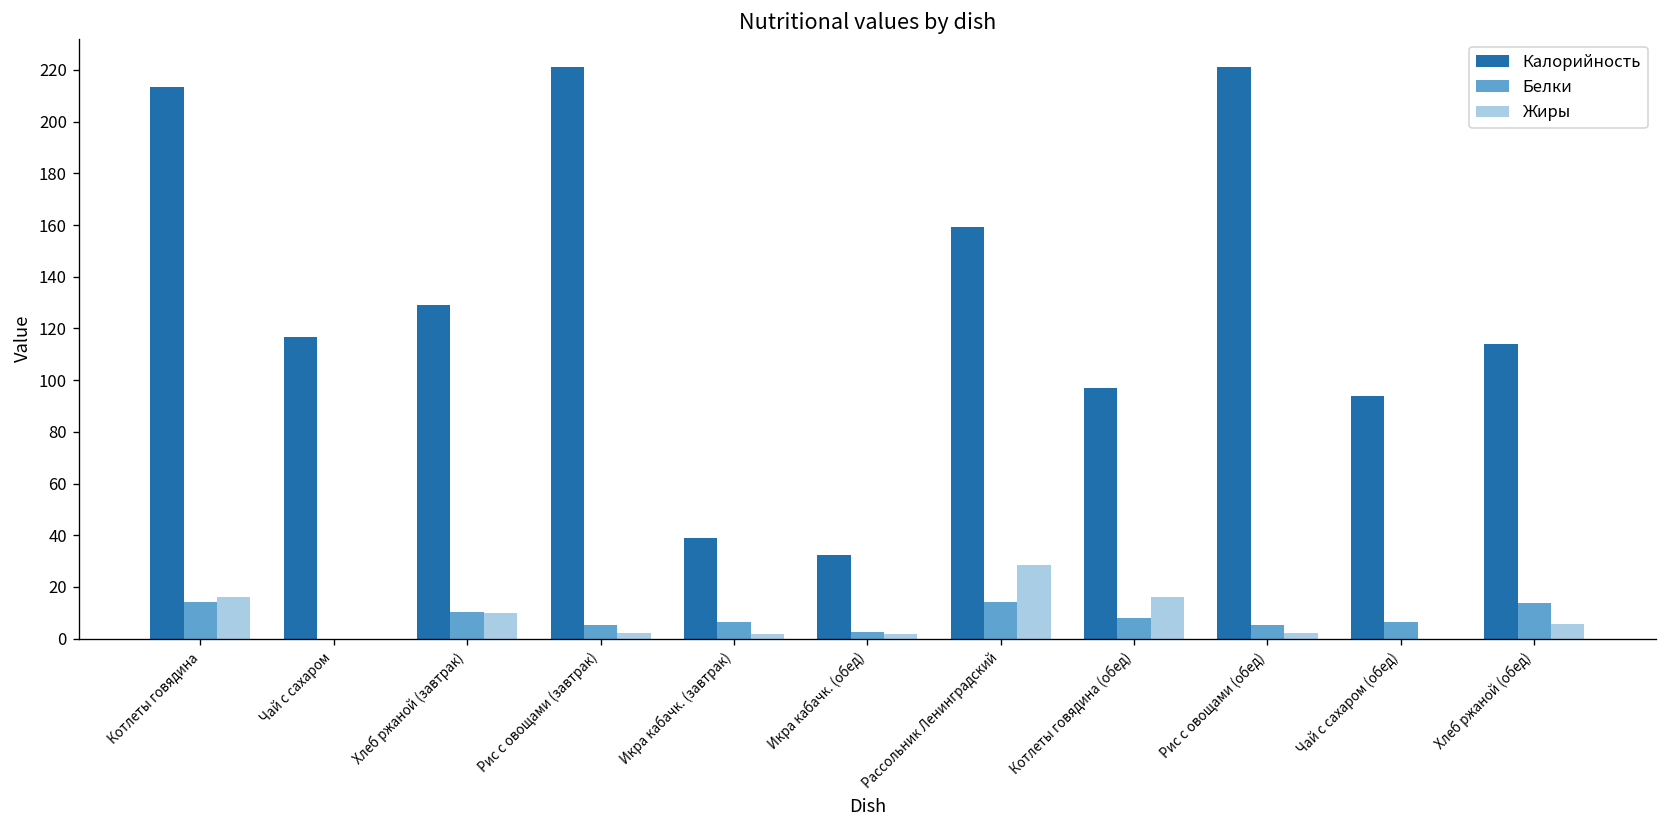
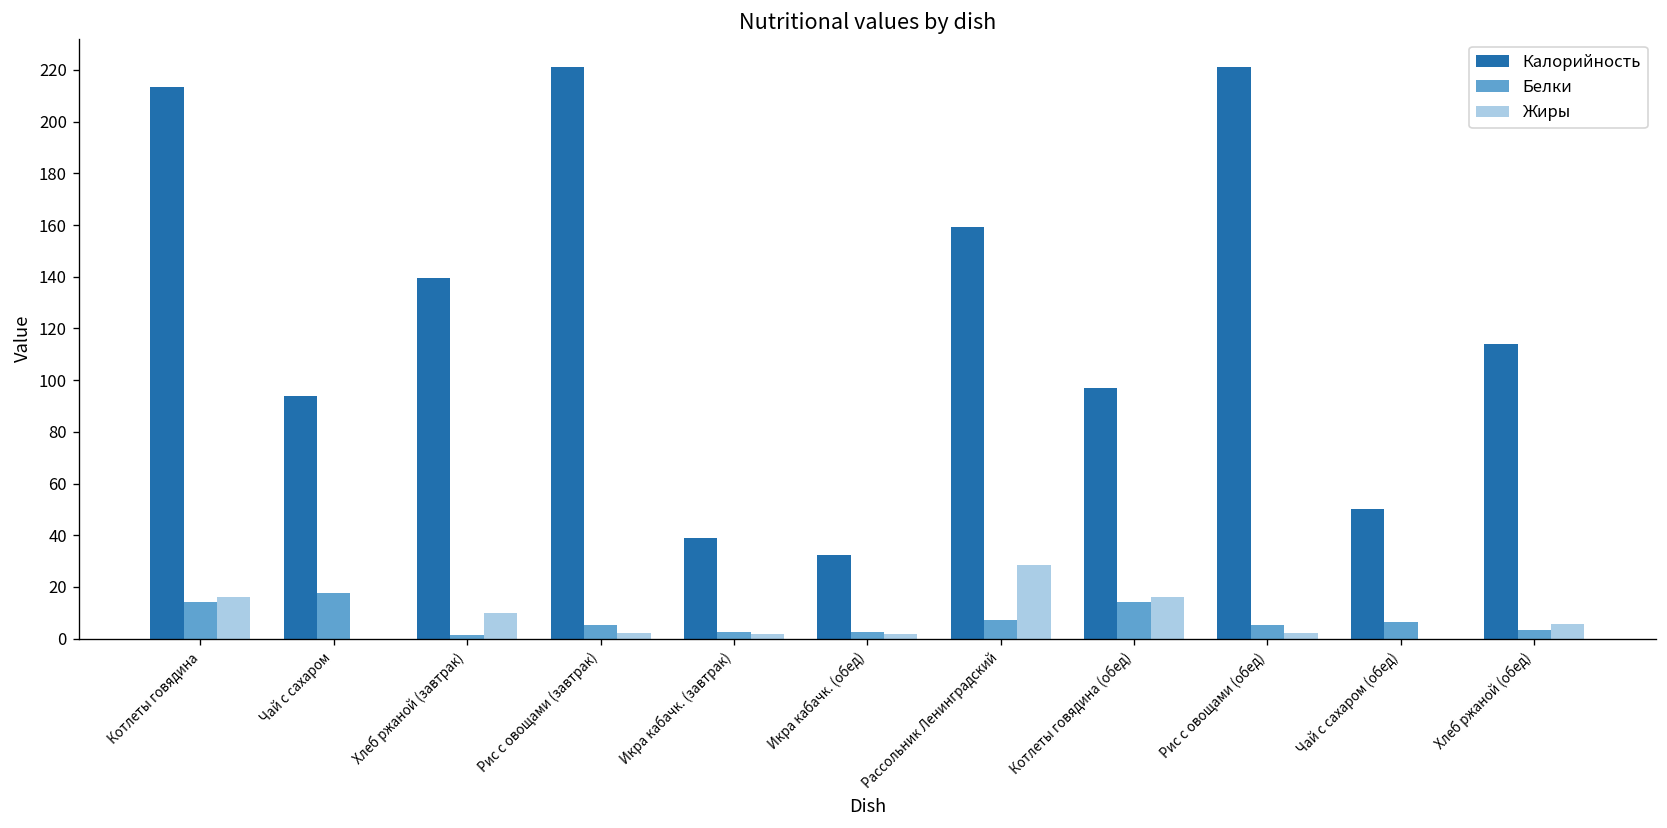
  {
    "Калорийность": {
      "Котлеты говядина": 213,
-     "Чай с сахаром": 117,
-     "Хлеб ржаной (завтрак)": 129,
+     "Чай с сахаром": 94,
+     "Хлеб ржаной (завтрак)": 140,
      "Рис с овощами (завтрак)": 221,
      "Икра кабачк. (завтрак)": 39,
      "Икра кабачк. (обед)": 32,
      "Рассольник Ленинградский": 159,
      "Котлеты говядина (обед)": 97,
      "Рис с овощами (обед)": 221,
-     "Чай с сахаром (обед)": 94,
+     "Чай с сахаром (обед)": 50,
      "Хлеб ржаной (обед)": 114
    },
    "Белки": {
      "Котлеты говядина": 14,
-     "Чай с сахаром": 0,
-     "Хлеб ржаной (завтрак)": 10,
+     "Чай с сахаром": 18,
+     "Хлеб ржаной (завтрак)": 1,
      "Рис с овощами (завтрак)": 5,
-     "Икра кабачк. (завтрак)": 7,
+     "Икра кабачк. (завтрак)": 2,
      "Икра кабачк. (обед)": 2,
-     "Рассольник Ленинградский": 14,
-     "Котлеты говядина (обед)": 8,
+     "Рассольник Ленинградский": 7,
+     "Котлеты говядина (обед)": 14,
      "Рис с овощами (обед)": 5,
      "Чай с сахаром (обед)": 6,
-     "Хлеб ржаной (обед)": 14
+     "Хлеб ржаной (обед)": 3
    },
    "Жиры": {
      "Котлеты говядина": 16,
      "Чай с сахаром": 0,
      "Хлеб ржаной (завтрак)": 10,
      "Рис с овощами (завтрак)": 2,
      "Икра кабачк. (завтрак)": 2,
      "Икра кабачк. (обед)": 2,
      "Рассольник Ленинградский": 28,
      "Котлеты говядина (обед)": 16,
      "Рис с овощами (обед)": 2,
      "Чай с сахаром (обед)": 0,
      "Хлеб ржаной (обед)": 6
    }
  }
